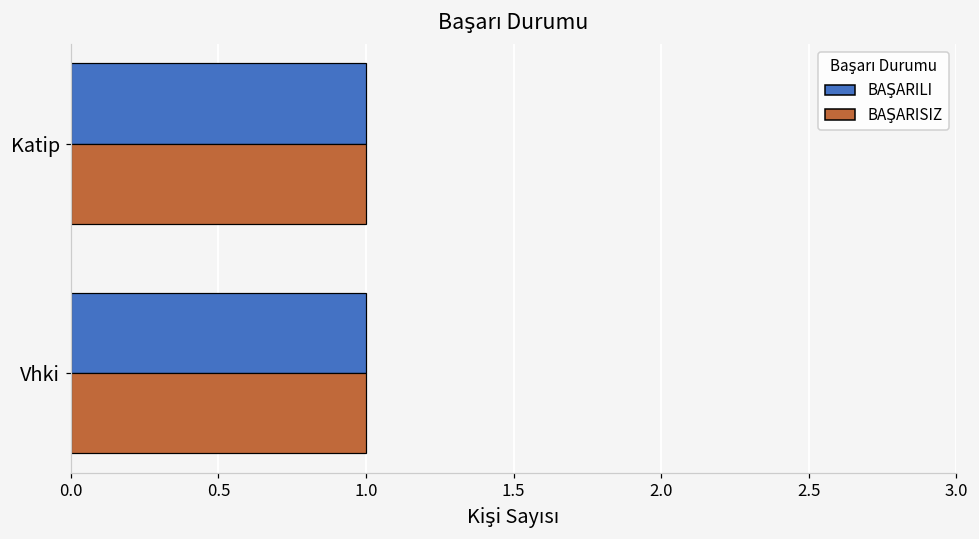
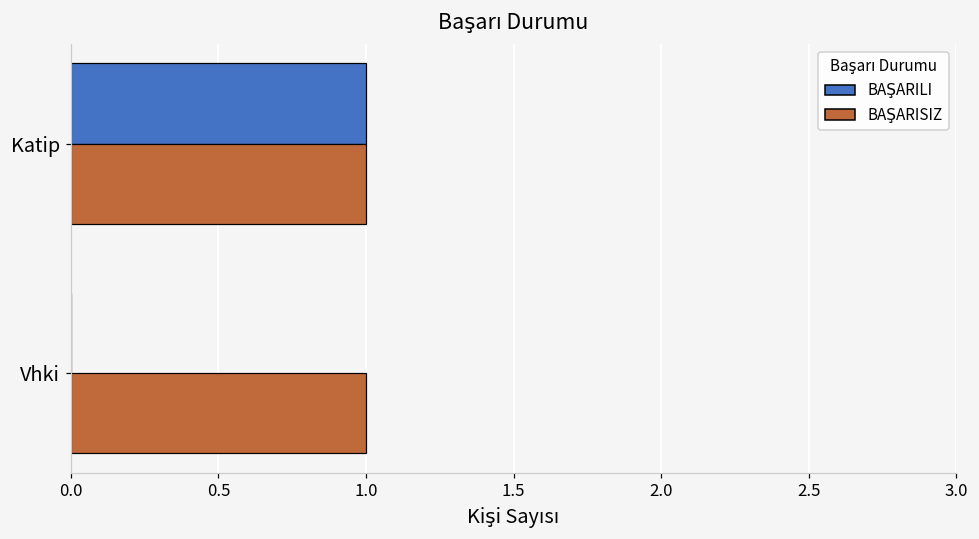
  {
    "BAŞARILI": {
      "Katip": 1,
-     "Vhki": 1
+     "Vhki": 0
    },
    "BAŞARISIZ": {
      "Katip": 1,
      "Vhki": 1
    }
  }
